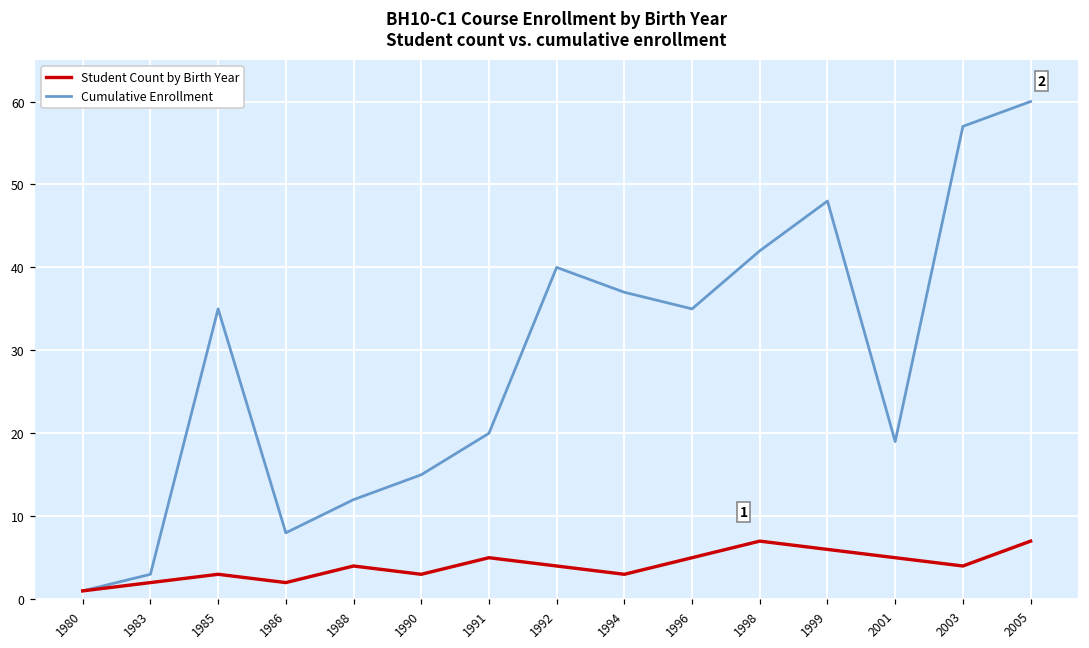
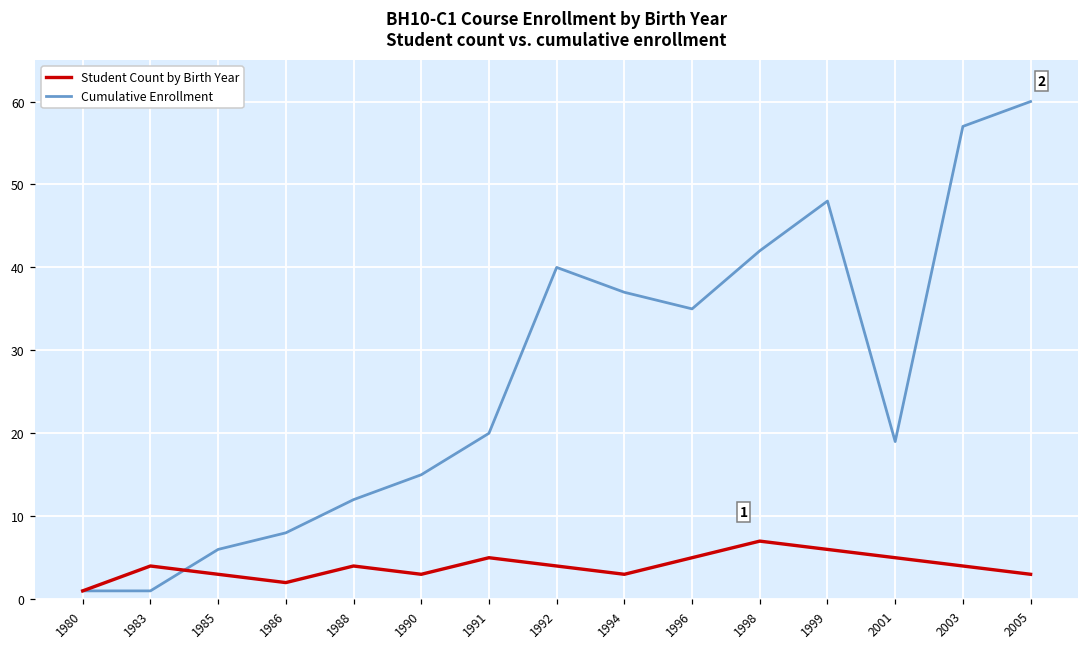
  {
    "Student Count by Birth Year": {
-     "1983": 2,
+     "1983": 4,
      "1985": 3,
      "1986": 2,
      "1988": 4,
      "1990": 3,
      "1991": 5,
      "1992": 4,
      "1994": 3,
      "1996": 5,
      "1999": 6,
      "2001": 5,
      "2003": 4,
-     "2005": 7
+     "2005": 3
    },
    "Cumulative Enrollment": {
-     "1983": 3,
-     "1985": 35,
+     "1983": 1,
+     "1985": 6,
      "1986": 8,
      "1988": 12,
      "1990": 15,
      "1991": 20,
      "1992": 40,
      "1994": 37,
      "1996": 35,
      "1998": 42,
      "1999": 48,
      "2001": 19,
      "2003": 57
    }
  }
